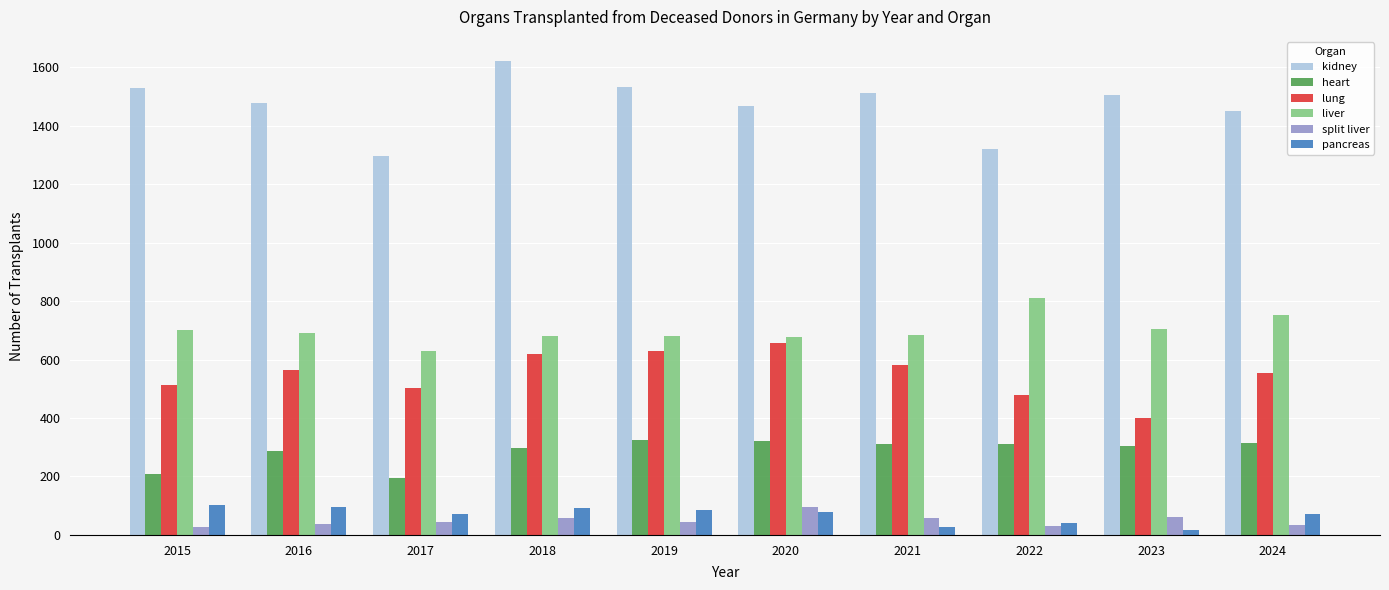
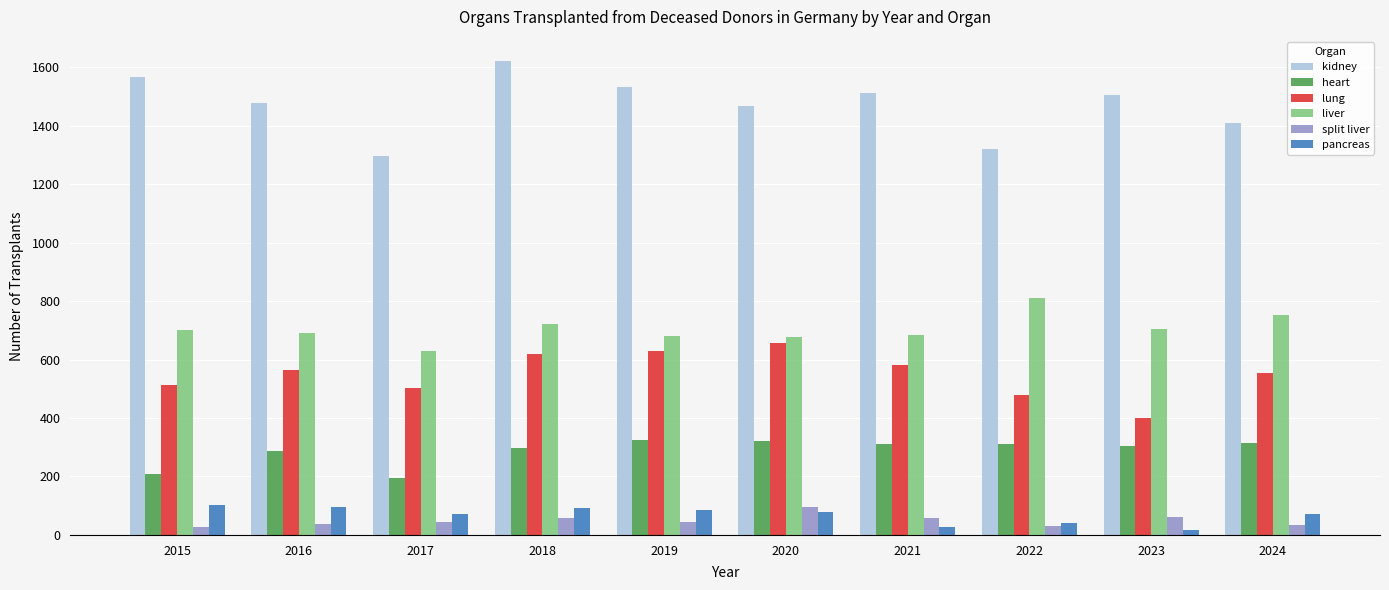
  {
    "kidney": {
-     "2015": 1530,
+     "2015": 1570,
      "2016": 1480,
      "2017": 1300,
      "2018": 1620,
      "2019": 1530,
      "2020": 1470,
      "2021": 1510,
      "2022": 1320,
      "2023": 1500,
-     "2024": 1450
+     "2024": 1410
    },
    "heart": {
      "2015": 210,
      "2016": 290,
      "2017": 200,
      "2018": 300,
      "2019": 320,
      "2020": 320,
      "2021": 310,
      "2022": 310,
      "2023": 300,
      "2024": 320
    },
    "lung": {
      "2015": 510,
      "2016": 570,
      "2017": 500,
      "2018": 620,
      "2019": 630,
      "2020": 660,
      "2021": 580,
      "2022": 480,
      "2023": 400,
      "2024": 550
    },
    "liver": {
      "2015": 700,
      "2016": 690,
      "2017": 630,
-     "2018": 680,
+     "2018": 720,
      "2019": 680,
      "2020": 680,
      "2021": 690,
      "2022": 810,
      "2023": 700,
      "2024": 750
    },
    "split liver": {
      "2015": 30,
      "2016": 40,
      "2017": 40,
      "2018": 60,
      "2019": 40,
      "2020": 100,
      "2021": 60,
      "2022": 30,
      "2023": 60,
      "2024": 30
    },
    "pancreas": {
      "2015": 100,
      "2016": 90,
      "2017": 70,
      "2018": 90,
      "2019": 90,
      "2020": 80,
      "2021": 30,
      "2022": 40,
      "2023": 20,
      "2024": 70
    }
  }
